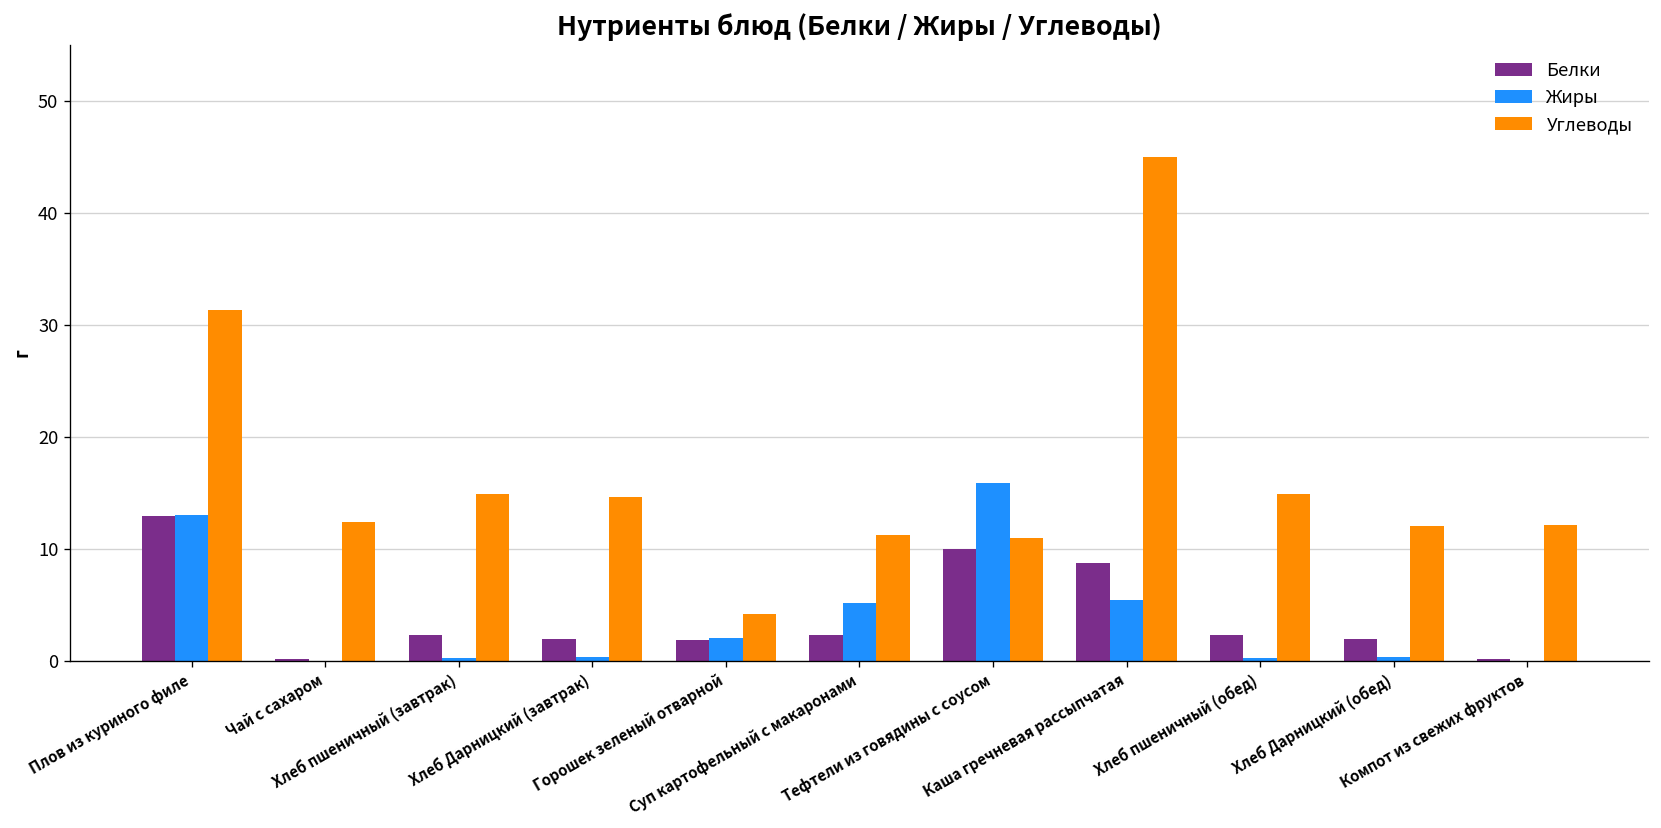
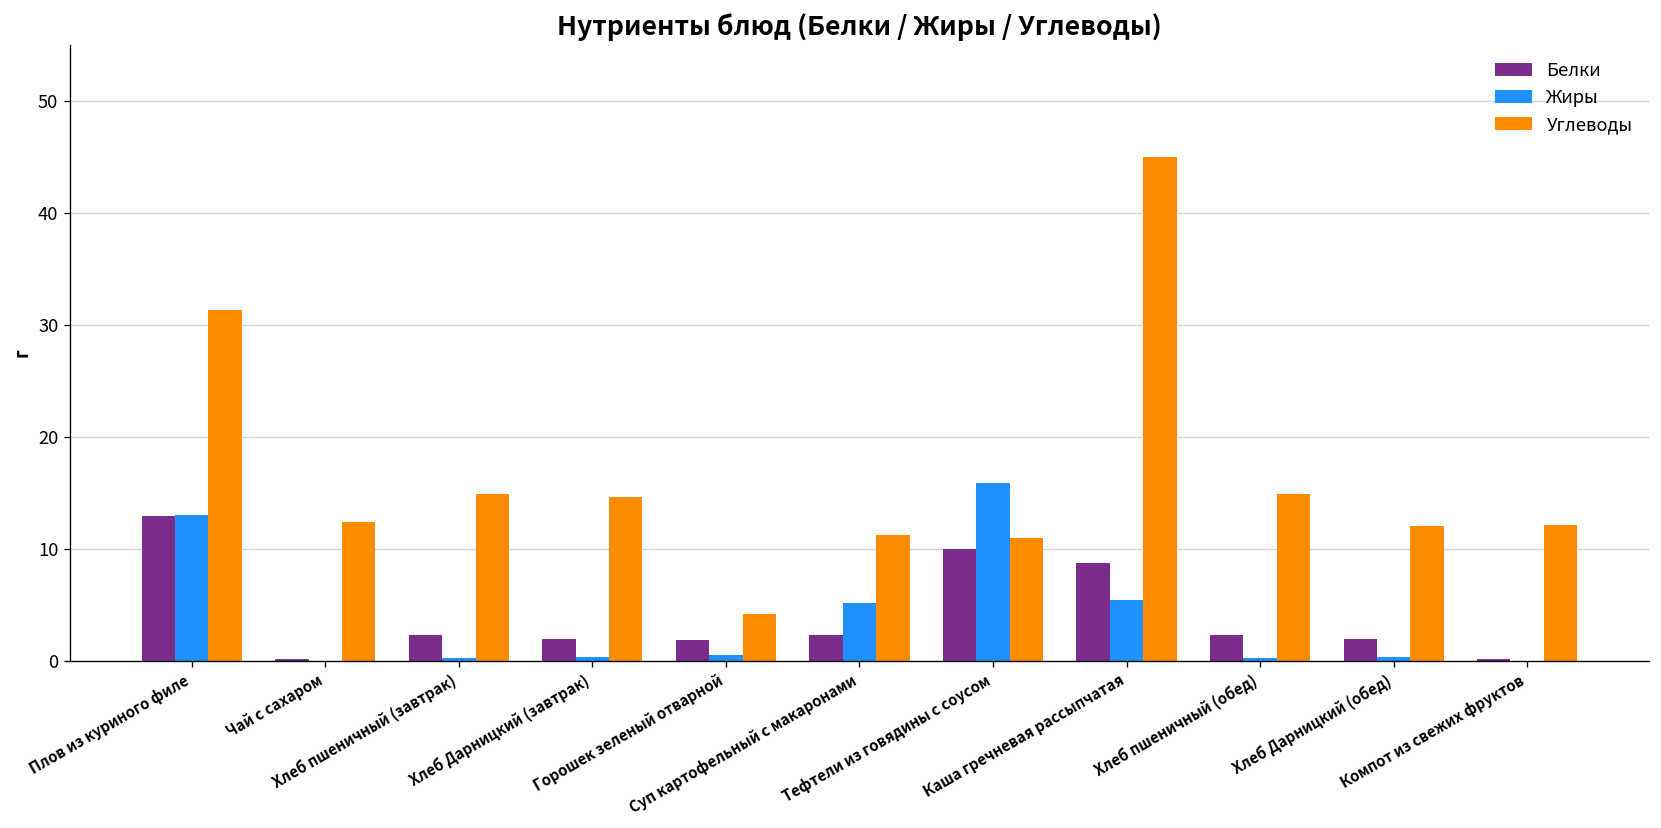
  {
    "Белки": {
      "Плов из куриного филе": 13,
      "Хлеб пшеничный (завтрак)": 2,
      "Хлеб Дарницкий (завтрак)": 2,
      "Горошек зеленый отварной": 2,
      "Суп картофельный с макаронами": 2,
      "Тефтели из говядины с соусом": 10,
      "Каша гречневая рассыпчатая": 9,
      "Хлеб пшеничный (обед)": 2,
      "Хлеб Дарницкий (обед)": 2
    },
    "Жиры": {
      "Плов из куриного филе": 13,
      "Чай с сахаром": 0,
      "Хлеб пшеничный (завтрак)": 0,
      "Хлеб Дарницкий (завтрак)": 0,
-     "Горошек зеленый отварной": 2,
+     "Горошек зеленый отварной": 0,
      "Суп картофельный с макаронами": 5,
      "Тефтели из говядины с соусом": 16,
      "Каша гречневая рассыпчатая": 5,
      "Хлеб пшеничный (обед)": 0,
      "Хлеб Дарницкий (обед)": 0,
      "Компот из свежих фруктов": 0
    },
    "Углеводы": {
      "Плов из куриного филе": 31,
      "Чай с сахаром": 12,
      "Хлеб пшеничный (завтрак)": 15,
      "Хлеб Дарницкий (завтрак)": 15,
      "Горошек зеленый отварной": 4,
      "Суп картофельный с макаронами": 11,
      "Тефтели из говядины с соусом": 11,
      "Каша гречневая рассыпчатая": 45,
      "Хлеб пшеничный (обед)": 15,
      "Хлеб Дарницкий (обед)": 12,
      "Компот из свежих фруктов": 12
    }
  }
